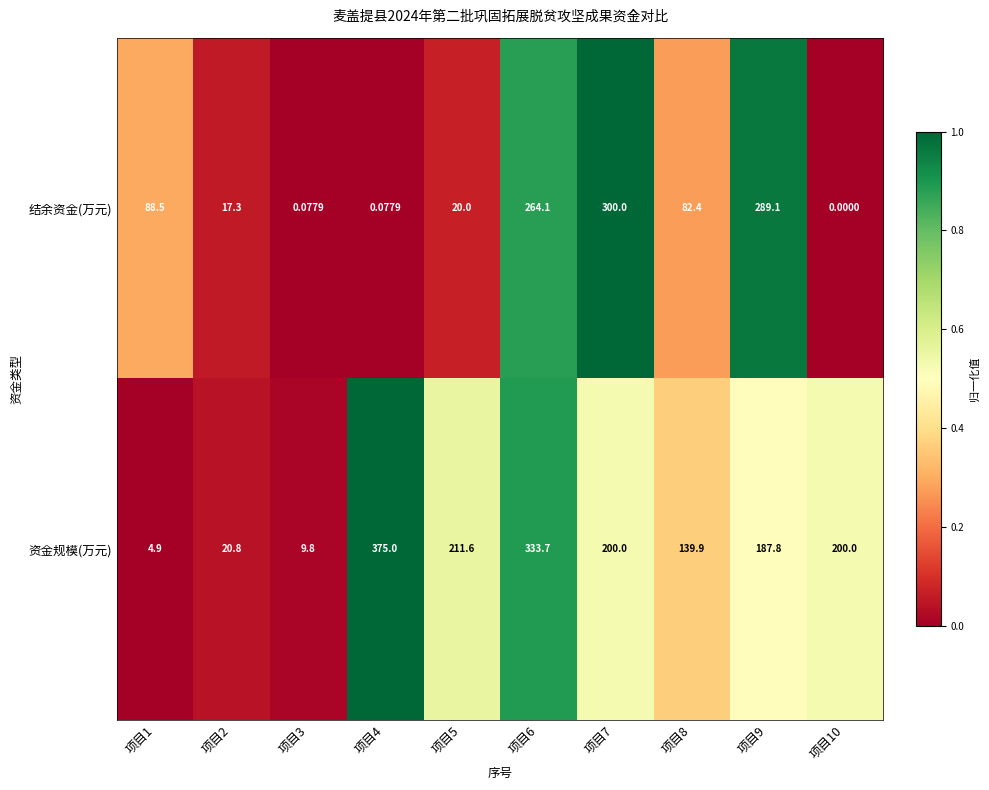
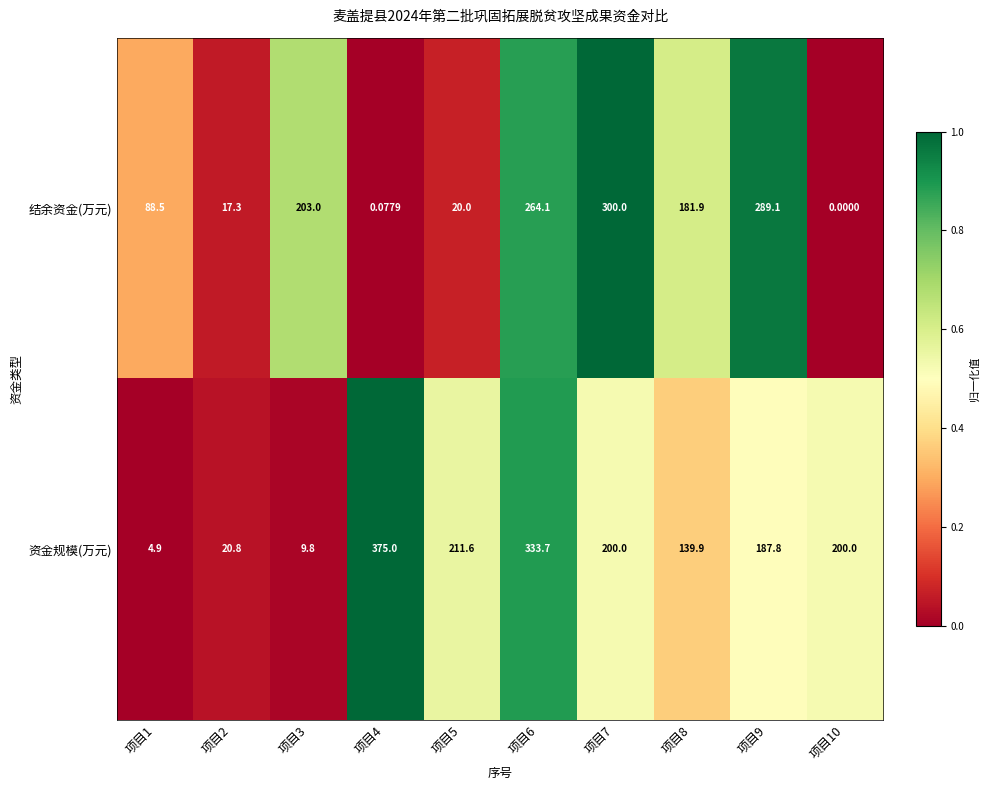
  {
    "结余资金(万元)": {
      "项目1": 88.5,
      "项目2": 17.3,
-     "项目3": 0.0779,
+     "项目3": 203.0,
      "项目4": 0.0779,
      "项目5": 20.0,
      "项目6": 264.1,
      "项目7": 300.0,
-     "项目8": 82.4,
+     "项目8": 181.9,
      "项目9": 289.1,
      "项目10": 0.0000
    },
    "资金规模(万元)": {
      "项目1": 4.9,
      "项目2": 20.8,
      "项目3": 9.8,
      "项目4": 375.0,
      "项目5": 211.6,
      "项目6": 333.7,
      "项目7": 200.0,
      "项目8": 139.9,
      "项目9": 187.8,
      "项目10": 200.0
    }
  }
